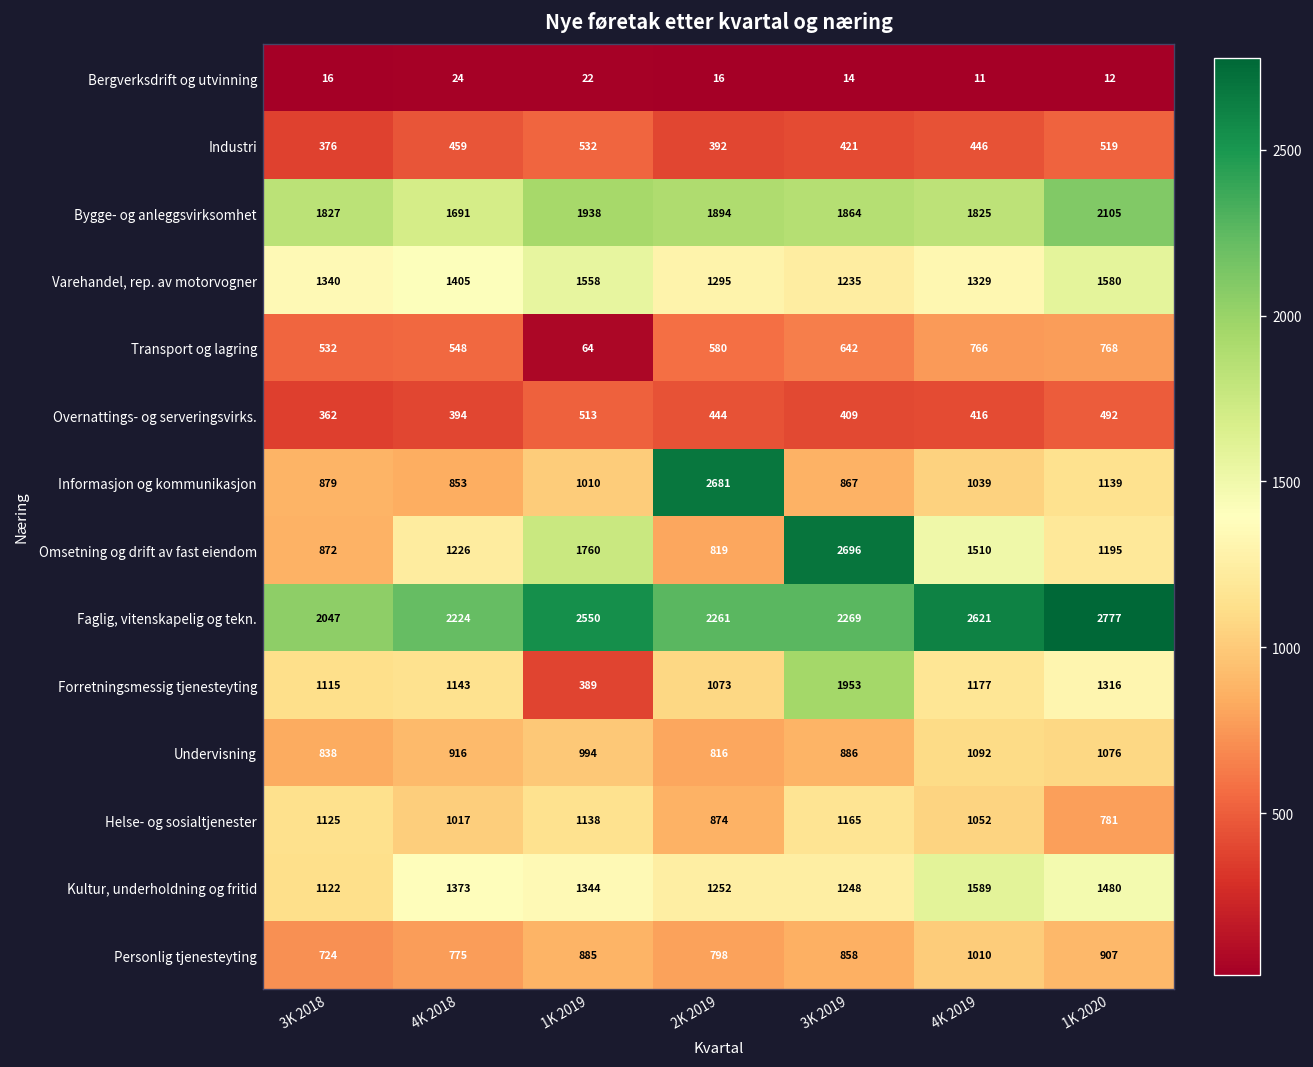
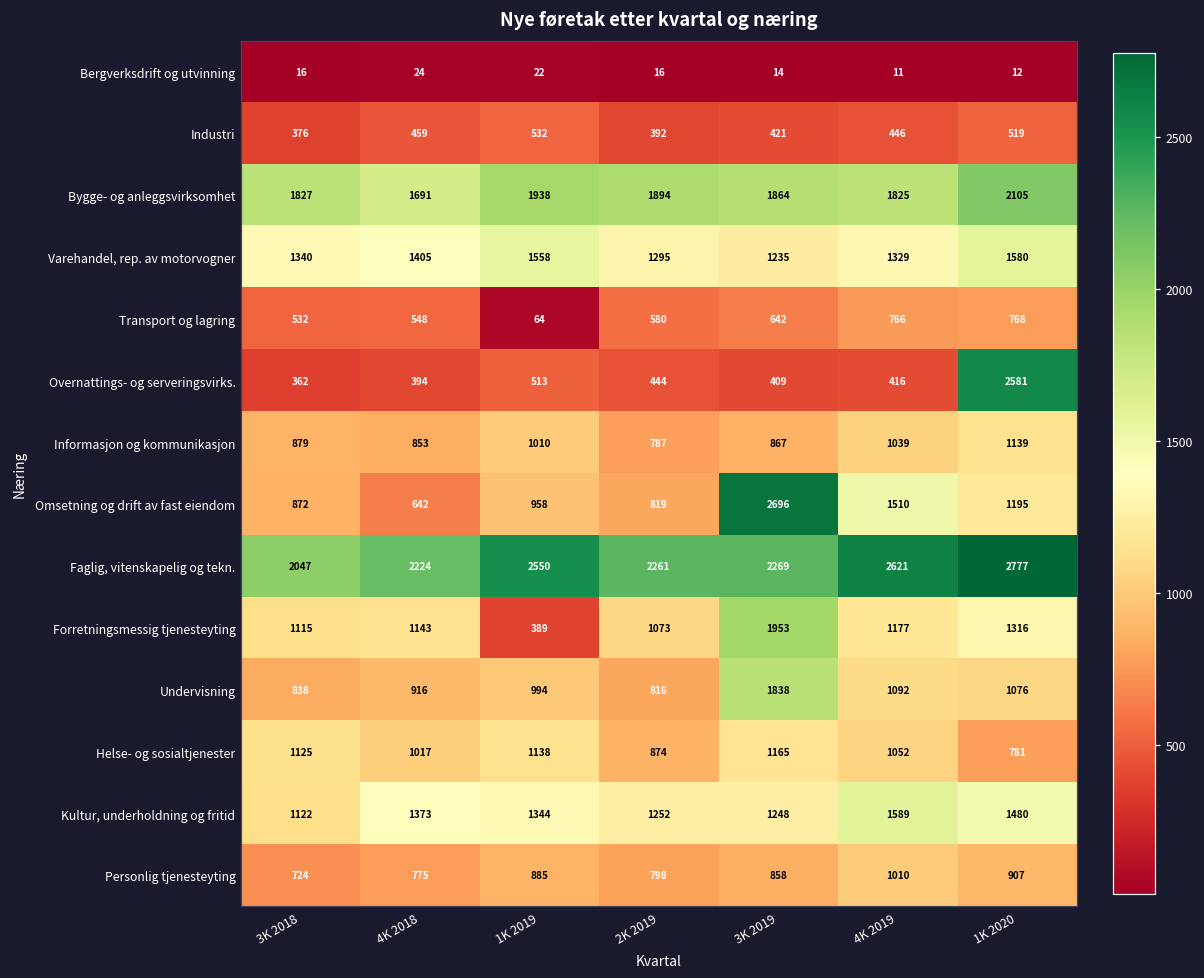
  {
    "Bergverksdrift og utvinning": {
      "3K 2018": 16,
      "4K 2018": 24,
      "1K 2019": 22,
      "2K 2019": 16,
      "3K 2019": 14,
      "4K 2019": 11,
      "1K 2020": 12
    },
    "Industri": {
      "3K 2018": 376,
      "4K 2018": 459,
      "1K 2019": 532,
      "2K 2019": 392,
      "3K 2019": 421,
      "4K 2019": 446,
      "1K 2020": 519
    },
    "Bygge- og anleggsvirksomhet": {
      "3K 2018": 1827,
      "4K 2018": 1691,
      "1K 2019": 1938,
      "2K 2019": 1894,
      "3K 2019": 1864,
      "4K 2019": 1825,
      "1K 2020": 2105
    },
    "Varehandel, rep. av motorvogner": {
      "3K 2018": 1340,
      "4K 2018": 1405,
      "1K 2019": 1558,
      "2K 2019": 1295,
      "3K 2019": 1235,
      "4K 2019": 1329,
      "1K 2020": 1580
    },
    "Transport og lagring": {
      "3K 2018": 532,
      "4K 2018": 548,
      "1K 2019": 64,
      "2K 2019": 580,
      "3K 2019": 642,
      "4K 2019": 766,
      "1K 2020": 768
    },
    "Overnattings- og serveringsvirks.": {
      "3K 2018": 362,
      "4K 2018": 394,
      "1K 2019": 513,
      "2K 2019": 444,
      "3K 2019": 409,
      "4K 2019": 416,
-     "1K 2020": 492
+     "1K 2020": 2581
    },
    "Informasjon og kommunikasjon": {
      "3K 2018": 879,
      "4K 2018": 853,
      "1K 2019": 1010,
-     "2K 2019": 2681,
+     "2K 2019": 787,
      "3K 2019": 867,
      "4K 2019": 1039,
      "1K 2020": 1139
    },
    "Omsetning og drift av fast eiendom": {
      "3K 2018": 872,
-     "4K 2018": 1226,
-     "1K 2019": 1760,
+     "4K 2018": 642,
+     "1K 2019": 958,
      "2K 2019": 819,
      "3K 2019": 2696,
      "4K 2019": 1510,
      "1K 2020": 1195
    },
    "Faglig, vitenskapelig og tekn.": {
      "3K 2018": 2047,
      "4K 2018": 2224,
      "1K 2019": 2550,
      "2K 2019": 2261,
      "3K 2019": 2269,
      "4K 2019": 2621,
      "1K 2020": 2777
    },
    "Forretningsmessig tjenesteyting": {
      "3K 2018": 1115,
      "4K 2018": 1143,
      "1K 2019": 389,
      "2K 2019": 1073,
      "3K 2019": 1953,
      "4K 2019": 1177,
      "1K 2020": 1316
    },
    "Undervisning": {
      "3K 2018": 838,
      "4K 2018": 916,
      "1K 2019": 994,
      "2K 2019": 816,
-     "3K 2019": 886,
+     "3K 2019": 1838,
      "4K 2019": 1092,
      "1K 2020": 1076
    },
    "Helse- og sosialtjenester": {
      "3K 2018": 1125,
      "4K 2018": 1017,
      "1K 2019": 1138,
      "2K 2019": 874,
      "3K 2019": 1165,
      "4K 2019": 1052,
      "1K 2020": 781
    },
    "Kultur, underholdning og fritid": {
      "3K 2018": 1122,
      "4K 2018": 1373,
      "1K 2019": 1344,
      "2K 2019": 1252,
      "3K 2019": 1248,
      "4K 2019": 1589,
      "1K 2020": 1480
    },
    "Personlig tjenesteyting": {
      "3K 2018": 724,
      "4K 2018": 775,
      "1K 2019": 885,
      "2K 2019": 798,
      "3K 2019": 858,
      "4K 2019": 1010,
      "1K 2020": 907
    }
  }
